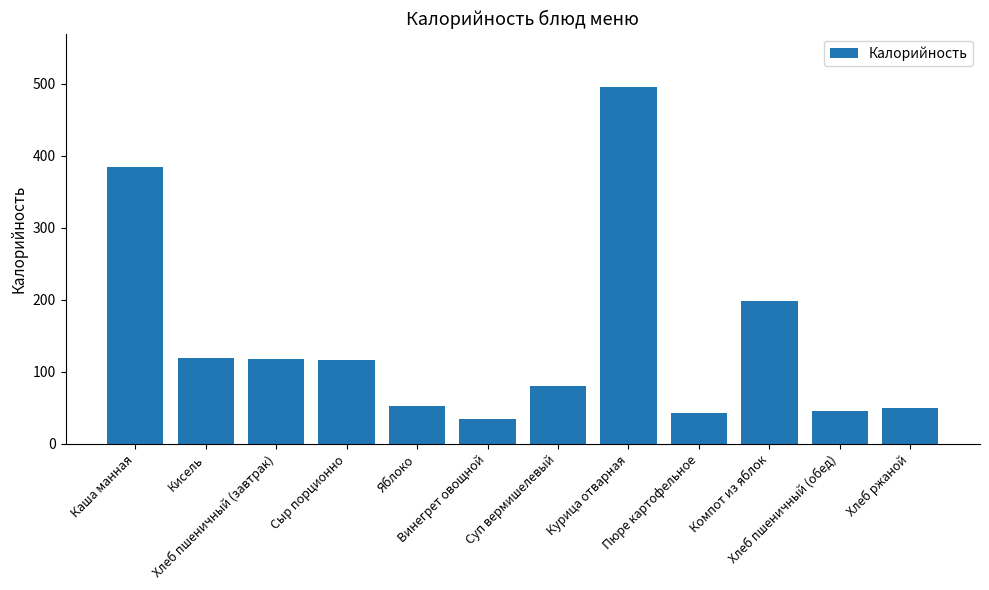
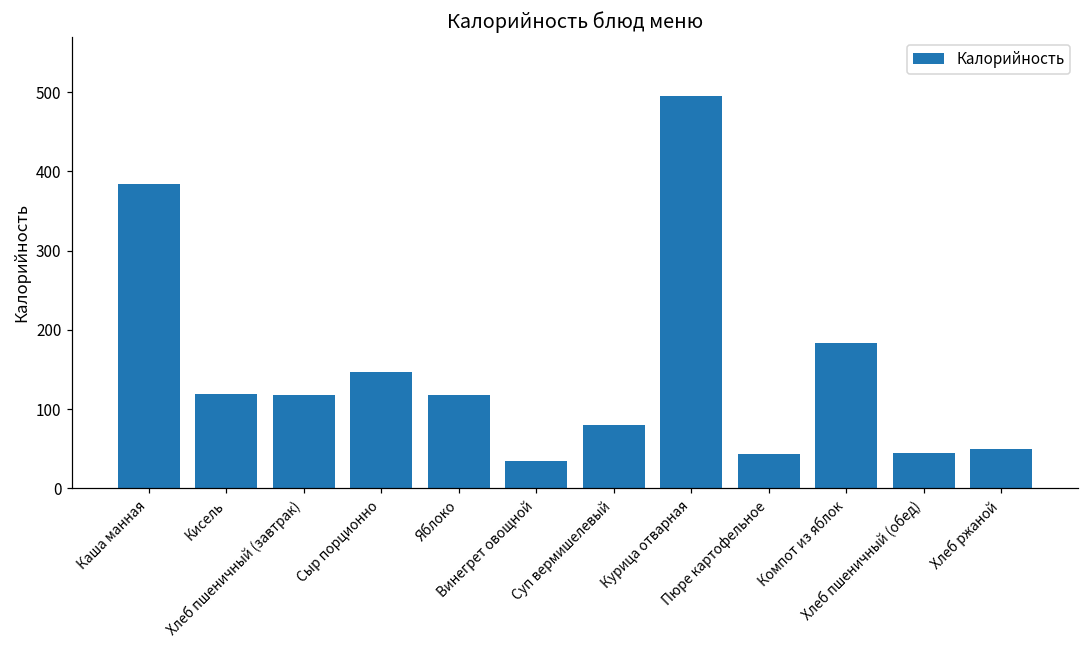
  {
    "Каша манная": 380,
    "Кисель": 120,
    "Хлеб пшеничный (завтрак)": 120,
-   "Сыр порционно": 120,
-   "Яблоко": 50,
+   "Сыр порционно": 150,
+   "Яблоко": 120,
    "Винегрет овощной": 30,
    "Суп вермишелевый": 80,
    "Курица отварная": 500,
    "Пюре картофельное": 40,
-   "Компот из яблок": 200,
+   "Компот из яблок": 180,
    "Хлеб пшеничный (обед)": 50,
    "Хлеб ржаной": 50
  }
